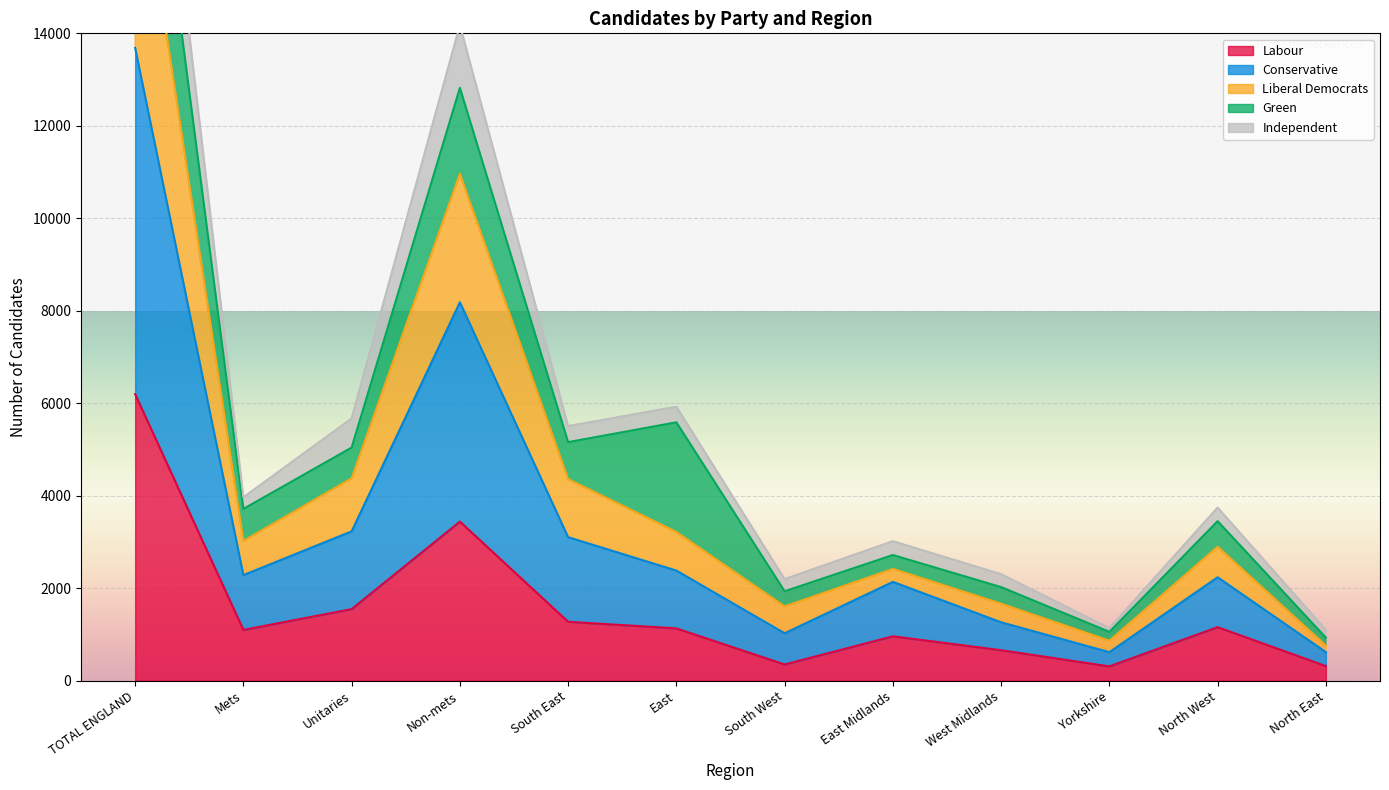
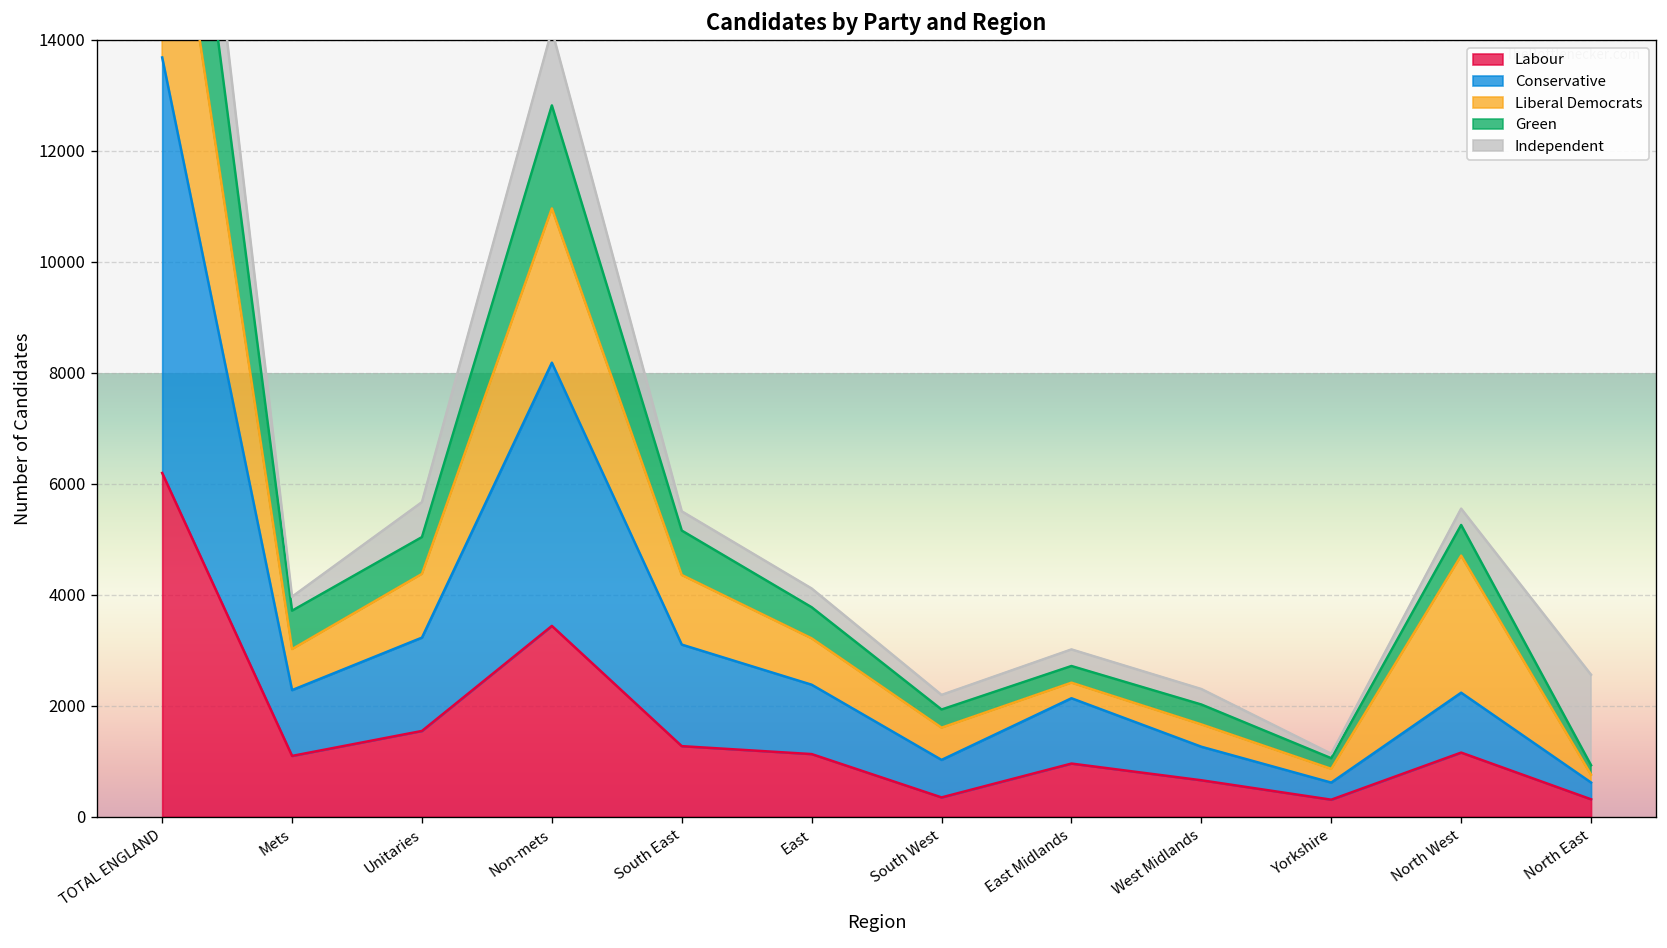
  {
    "Labour": {
      "TOTAL ENGLAND": 6200,
      "Mets": 1100,
      "Unitaries": 1500,
      "Non-mets": 3400,
      "South East": 1300,
      "East": 1100,
      "South West": 300,
      "East Midlands": 1000,
      "West Midlands": 700,
      "Yorkshire": 300,
      "North West": 1200,
      "North East": 300
    },
    "Conservative": {
      "TOTAL ENGLAND": 7500,
      "Mets": 1200,
      "Unitaries": 1700,
      "Non-mets": 4700,
      "South East": 1800,
      "East": 1300,
      "South West": 700,
      "East Midlands": 1200,
      "West Midlands": 600,
      "Yorkshire": 300,
      "North West": 1100,
      "North East": 300
    },
    "Liberal Democrats": {
      "Mets": 700,
      "Unitaries": 1100,
      "Non-mets": 2800,
      "South East": 1300,
      "East": 800,
      "South West": 600,
      "East Midlands": 300,
      "West Midlands": 400,
      "Yorkshire": 200,
-     "North West": 700,
+     "North West": 2500,
      "North East": 100
    },
    "Green": {
      "Mets": 700,
      "Unitaries": 700,
      "Non-mets": 1900,
      "South East": 800,
-     "East": 2400,
+     "East": 600,
      "South West": 300,
      "East Midlands": 300,
      "West Midlands": 400,
      "Yorkshire": 200,
      "North West": 600,
      "North East": 200
    },
    "Independent": {
      "Mets": 300,
      "Unitaries": 600,
      "South East": 300,
      "East": 300,
      "South West": 300,
      "East Midlands": 300,
      "West Midlands": 300,
      "Yorkshire": 100,
      "North West": 300,
-     "North East": 200
+     "North East": 1600
    }
  }
